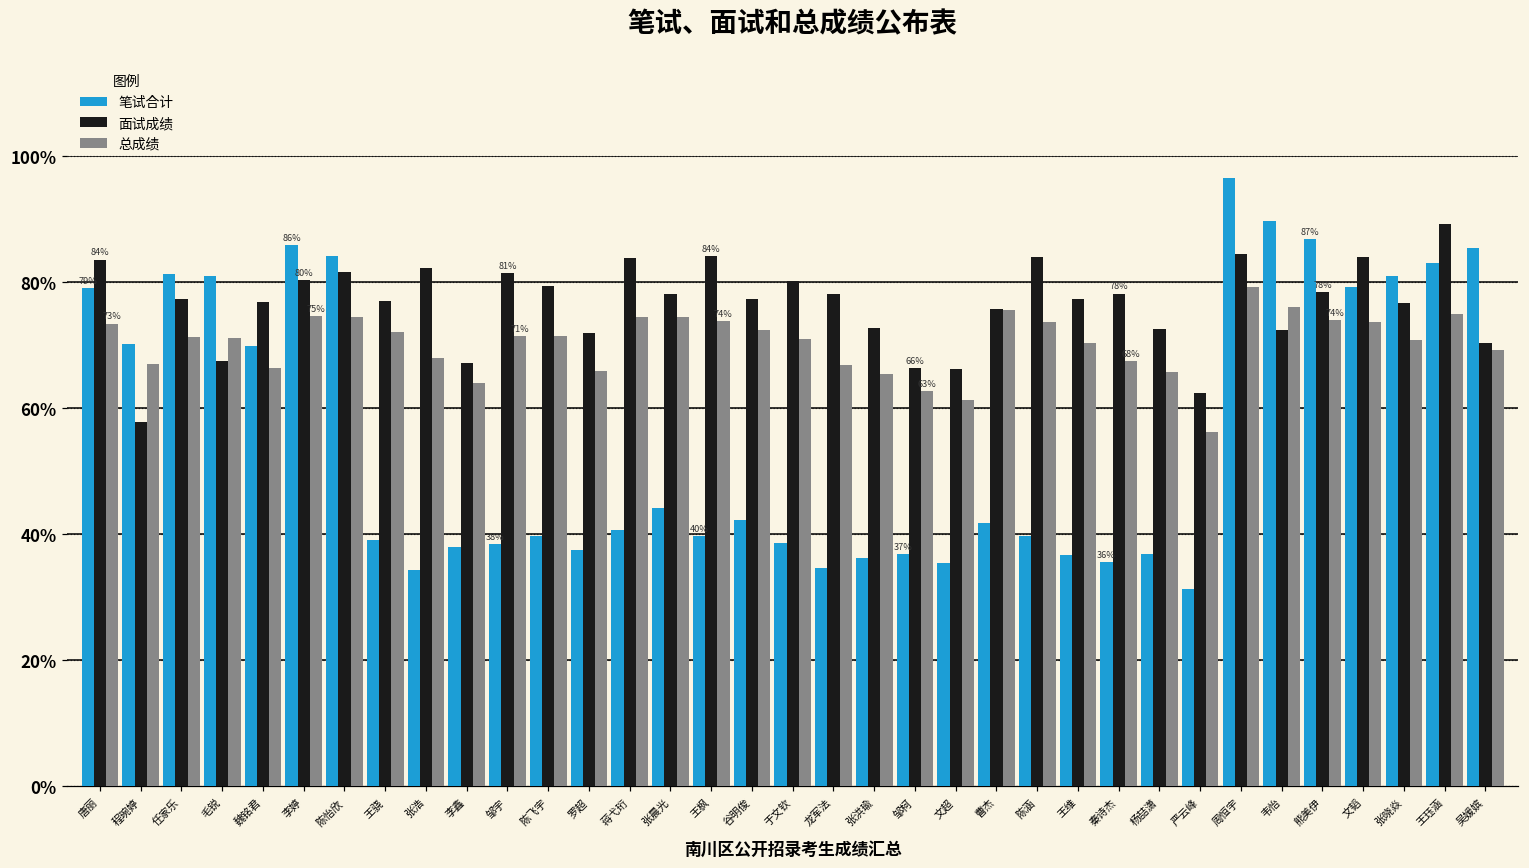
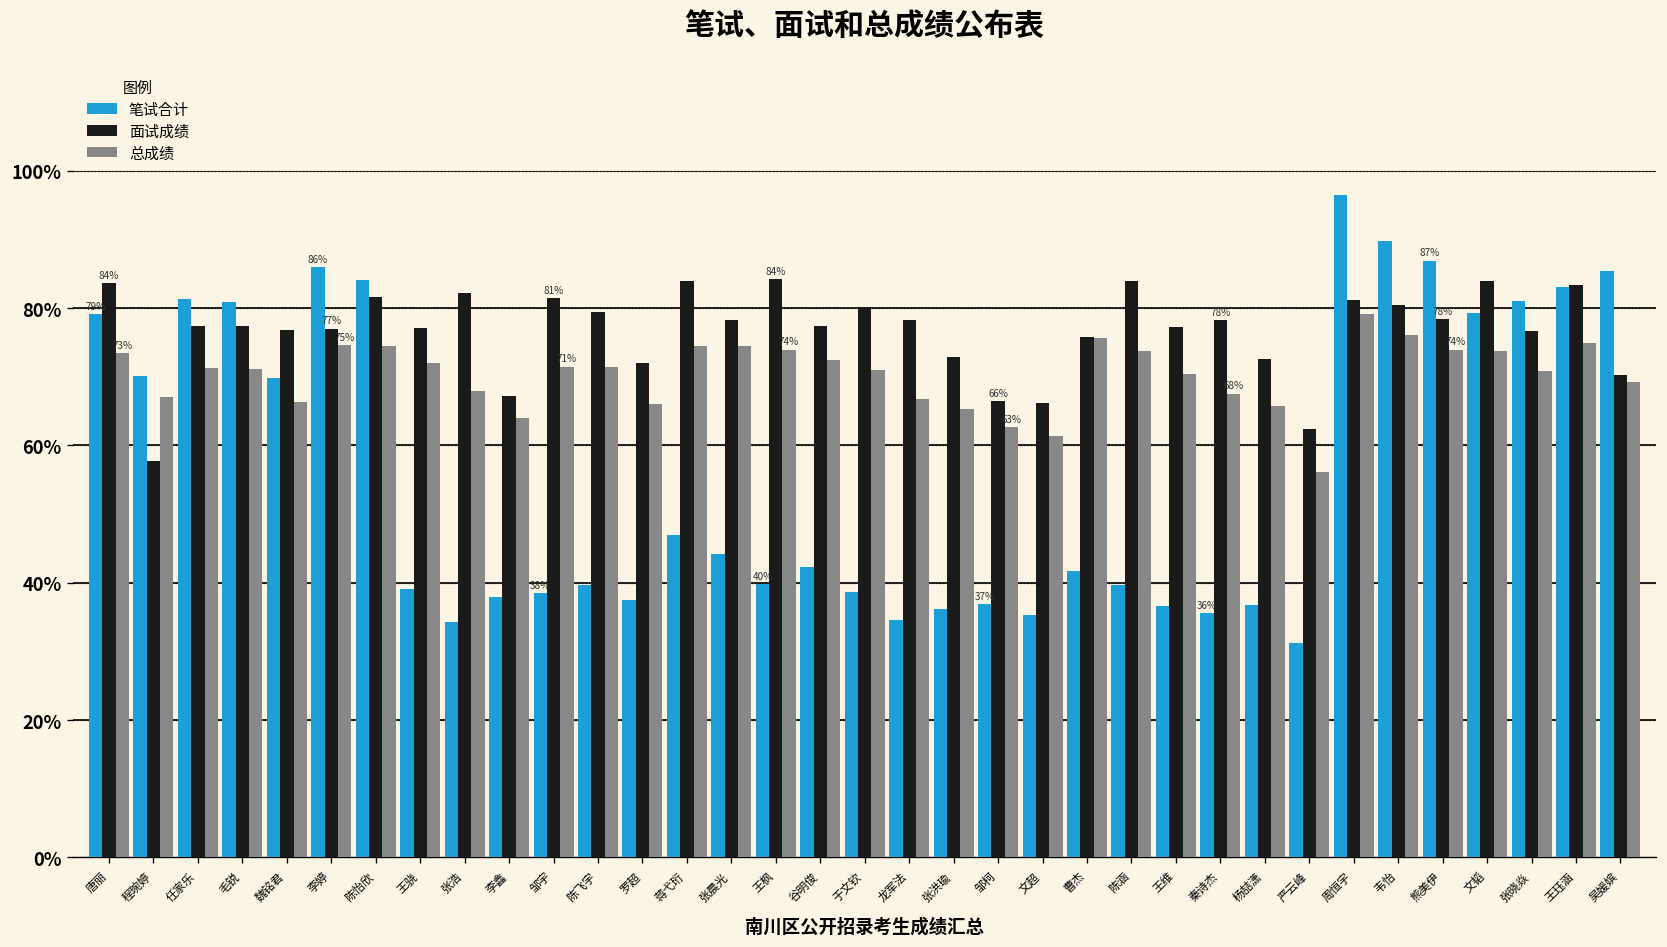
  {
    "笔试合计": {
      "程琬婷": "70%",
      "任家乐": "81%",
      "毛锐": "81%",
      "魏铭君": "70%",
      "陈怡欣": "84%",
      "王骁": "39%",
      "张浩": "34%",
      "陈飞宇": "40%",
      "罗超": "37%",
-     "蒋弋珩": "41%",
+     "蒋弋珩": "47%",
      "张晨光": "44%",
      "谷明俊": "42%",
      "于文钦": "39%",
      "龙军法": "35%",
      "张洪瑜": "36%",
      "文超": "35%",
      "曹杰": "42%",
      "陈涵": "40%",
      "王维": "37%",
      "杨喆潇": "37%",
      "严云峰": "31%",
      "周恒宇": "97%",
      "韦怡": "90%",
      "文韬": "79%",
      "张晓焱": "81%",
      "王珏涵": "83%",
      "吴媛嫔": "85%"
    },
    "面试成绩": {
      "唐丽": "84%",
-     "毛锐": "68%",
-     "李婷": "80%",
+     "毛锐": "77%",
+     "李婷": "77%",
      "邹宇": "81%",
      "王枫": "84%",
      "邹柯": "66%",
      "秦诗杰": "78%",
-     "周恒宇": "85%",
-     "韦怡": "72%",
+     "周恒宇": "81%",
+     "韦怡": "80%",
      "熊美伊": "78%",
-     "王珏涵": "89%"
+     "王珏涵": "83%"
    },
    "总成绩": {
      "唐丽": "73%",
      "李婷": "75%",
      "邹宇": "71%",
      "王枫": "74%",
      "邹柯": "63%",
      "秦诗杰": "68%",
      "熊美伊": "74%"
    }
  }
